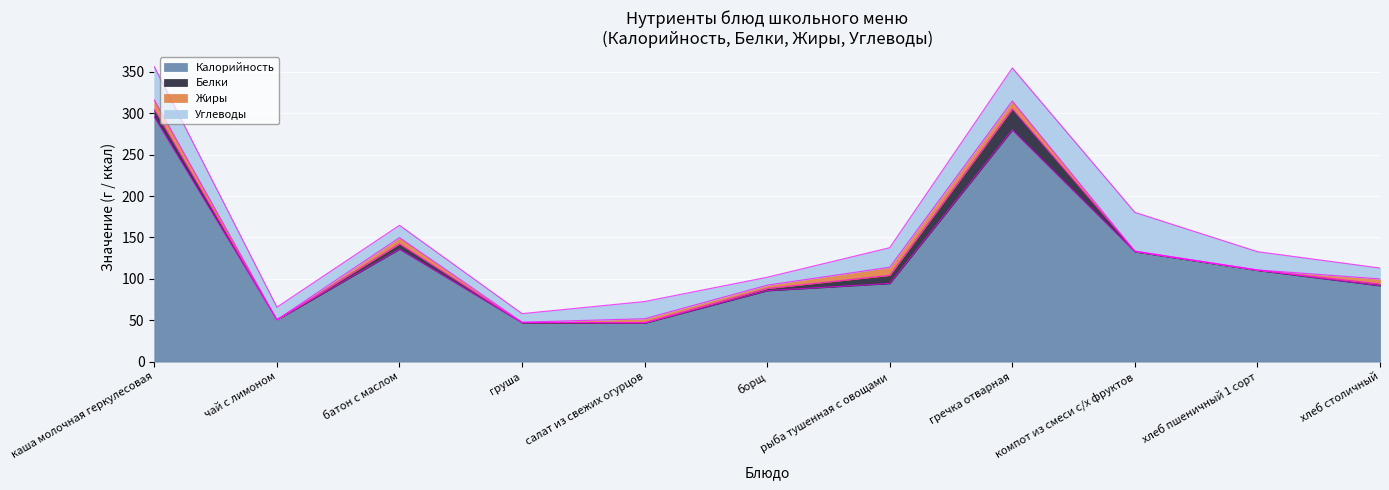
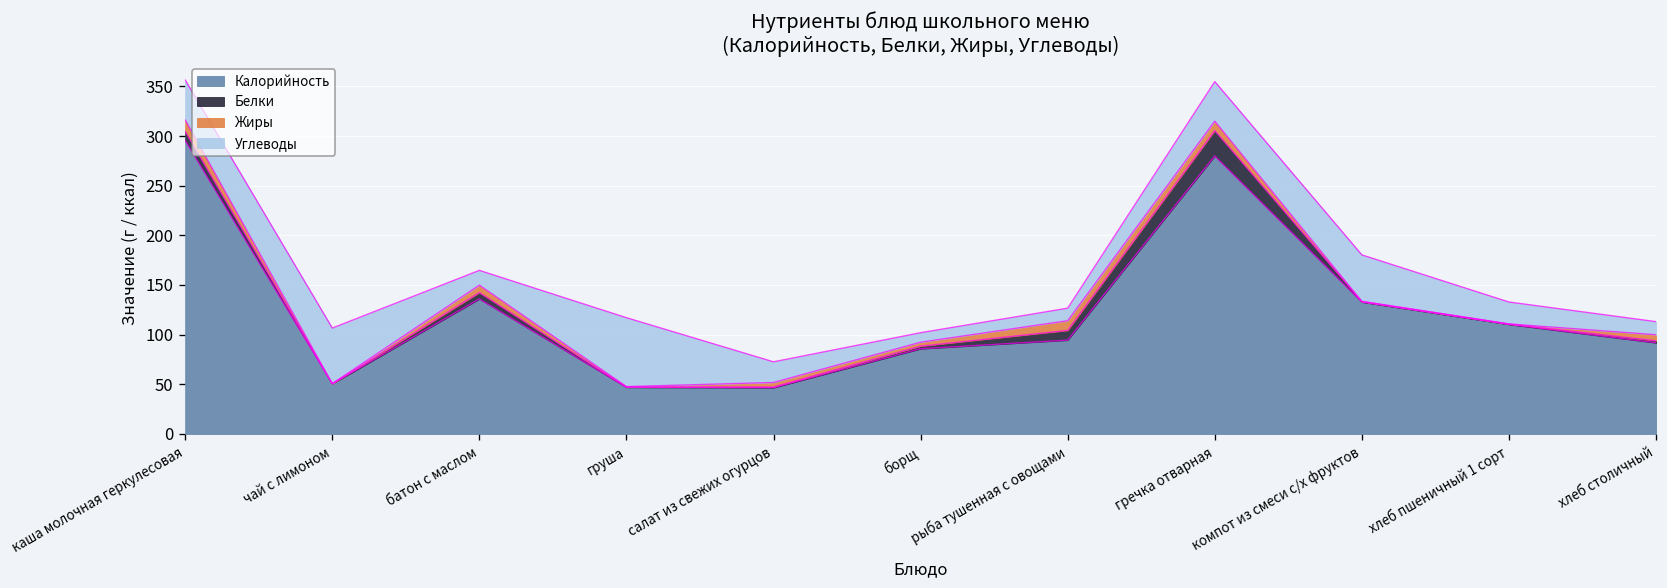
  {
    "Калорийность": {
      "каша молочная геркулесовая": 300,
      "батон с маслом": 140,
      "рыба тушенная с овощами": 90,
      "гречка отварная": 280
    },
    "Белки": {
      "каша молочная геркулесовая": 10,
      "батон с маслом": 10,
      "рыба тушенная с овощами": 10,
      "гречка отварная": 30
    },
    "Жиры": {
      "каша молочная геркулесовая": 10,
      "батон с маслом": 10,
      "салат из свежих огурцов": 0,
      "борщ": 0,
      "рыба тушенная с овощами": 10,
      "гречка отварная": 10,
      "хлеб столичный": 10
    },
    "Углеводы": {
      "каша молочная геркулесовая": 40,
-     "чай с лимоном": 20,
+     "чай с лимоном": 60,
      "батон с маслом": 10,
-     "груша": 10,
+     "груша": 70,
      "салат из свежих огурцов": 20,
      "борщ": 10,
-     "рыба тушенная с овощами": 20,
+     "рыба тушенная с овощами": 10,
      "гречка отварная": 40,
      "компот из смеси с/х фруктов": 50,
      "хлеб пшеничный 1 сорт": 20,
      "хлеб столичный": 10
    }
  }
